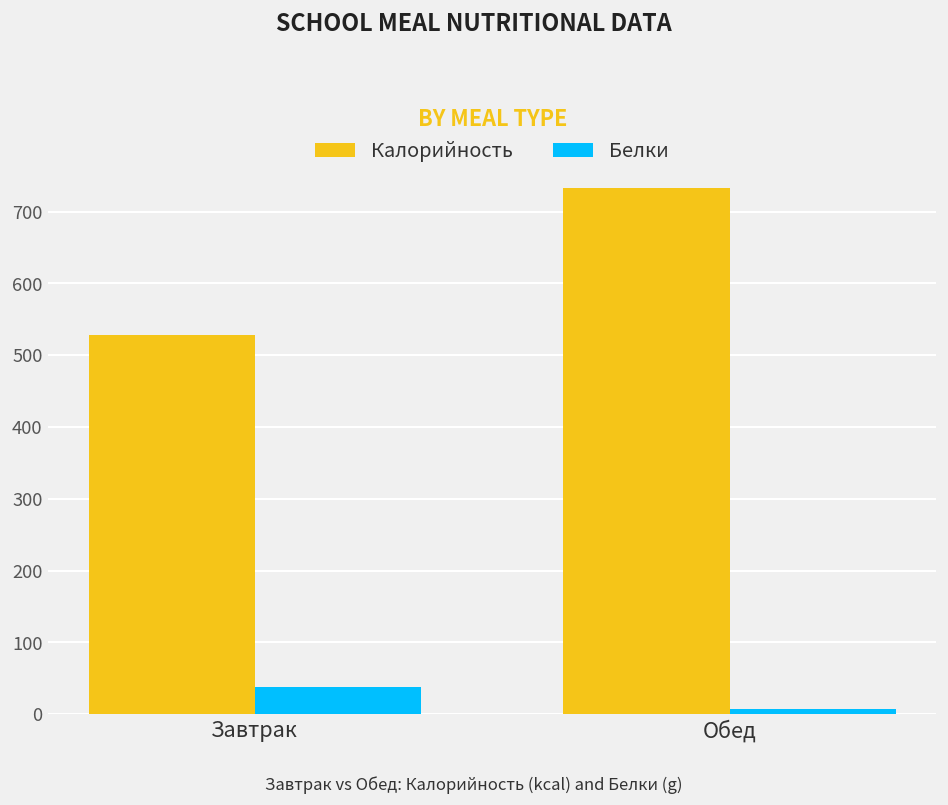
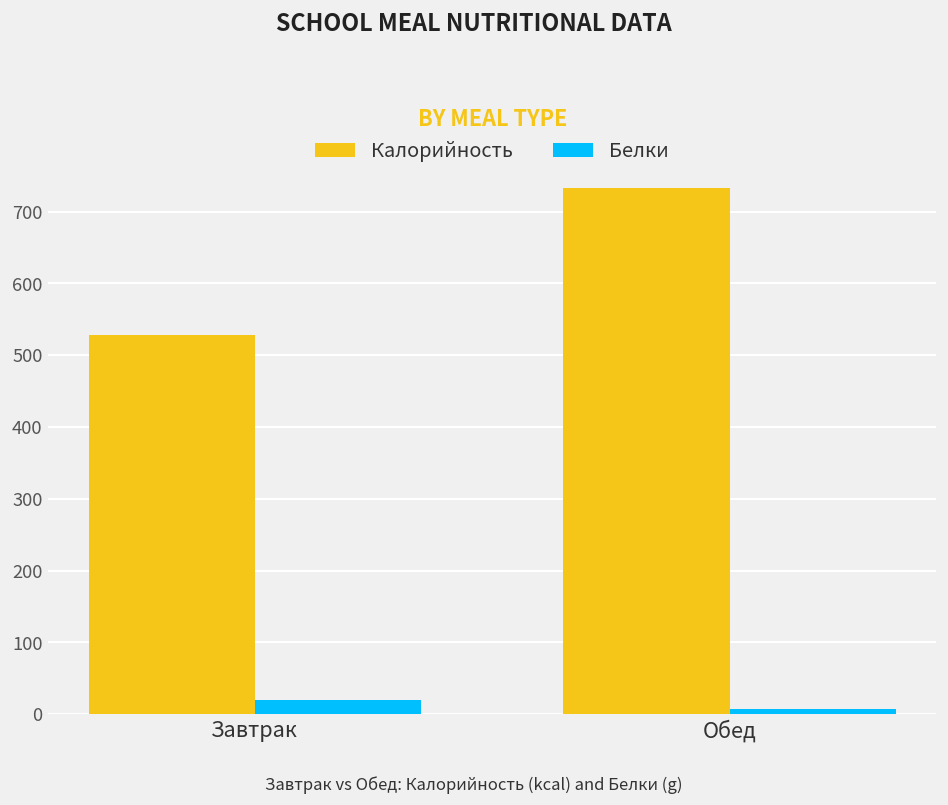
  {
    "Калорийность": {
      "Завтрак": 530,
      "Обед": 730
    },
    "Белки": {
-     "Завтрак": 40,
+     "Завтрак": 20,
      "Обед": 10
    }
  }
